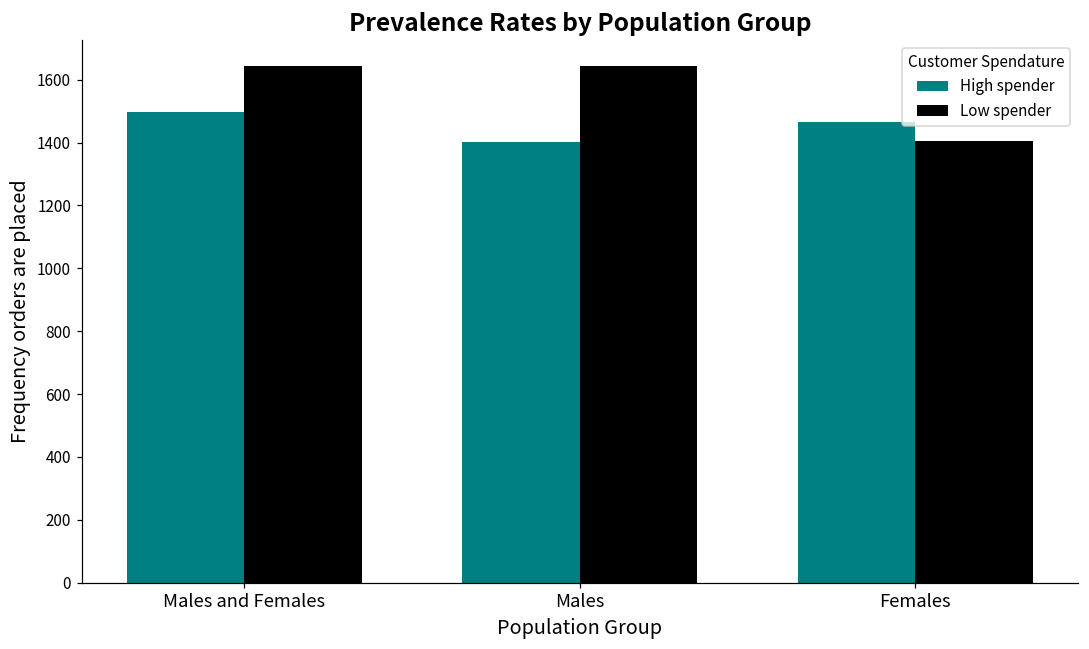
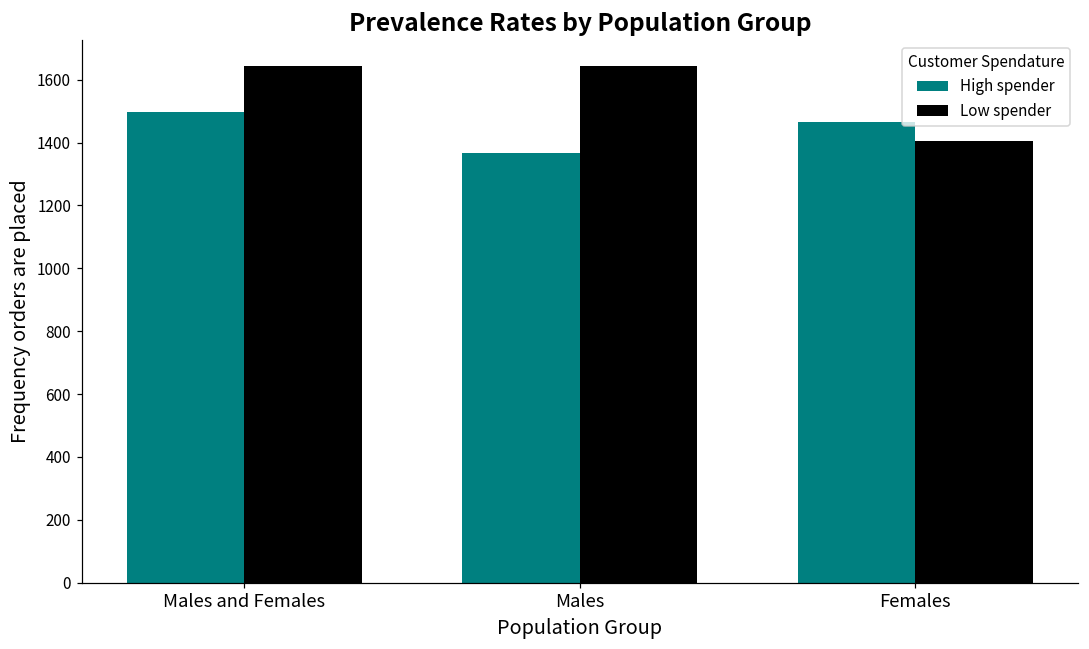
  {
    "High spender": {
      "Males and Females": 1500,
-     "Males": 1400,
+     "Males": 1370,
      "Females": 1460
    },
    "Low spender": {
      "Males and Females": 1640,
      "Males": 1640,
      "Females": 1410
    }
  }
